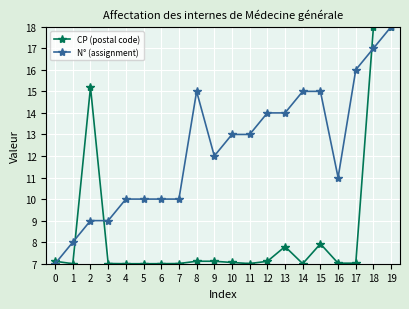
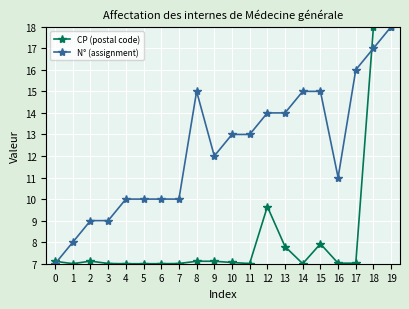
  {
    "CP (postal code)": {
      "1": 7.0,
-     "2": 15.2,
+     "2": 7.1,
      "3": 7.0,
      "4": 7.0,
      "5": 7.0,
      "6": 7.0,
      "7": 7.0,
      "8": 7.1,
      "9": 7.1,
      "10": 7.1,
      "11": 7.0,
-     "12": 7.1,
+     "12": 9.7,
      "13": 7.8,
      "14": 7.0,
      "15": 7.9,
      "16": 7.0,
      "17": 7.0,
      "18": 18.0
    },
    "N° (assignment)": {
      "1": 8.0,
      "2": 9.0,
      "3": 9.0,
      "4": 10.0,
      "5": 10.0,
      "6": 10.0,
      "7": 10.0,
      "8": 15.0,
      "9": 12.0,
      "10": 13.0,
      "11": 13.0,
      "12": 14.0,
      "13": 14.0,
      "14": 15.0,
      "15": 15.0,
      "16": 11.0,
      "17": 16.0,
      "18": 17.0
    }
  }
